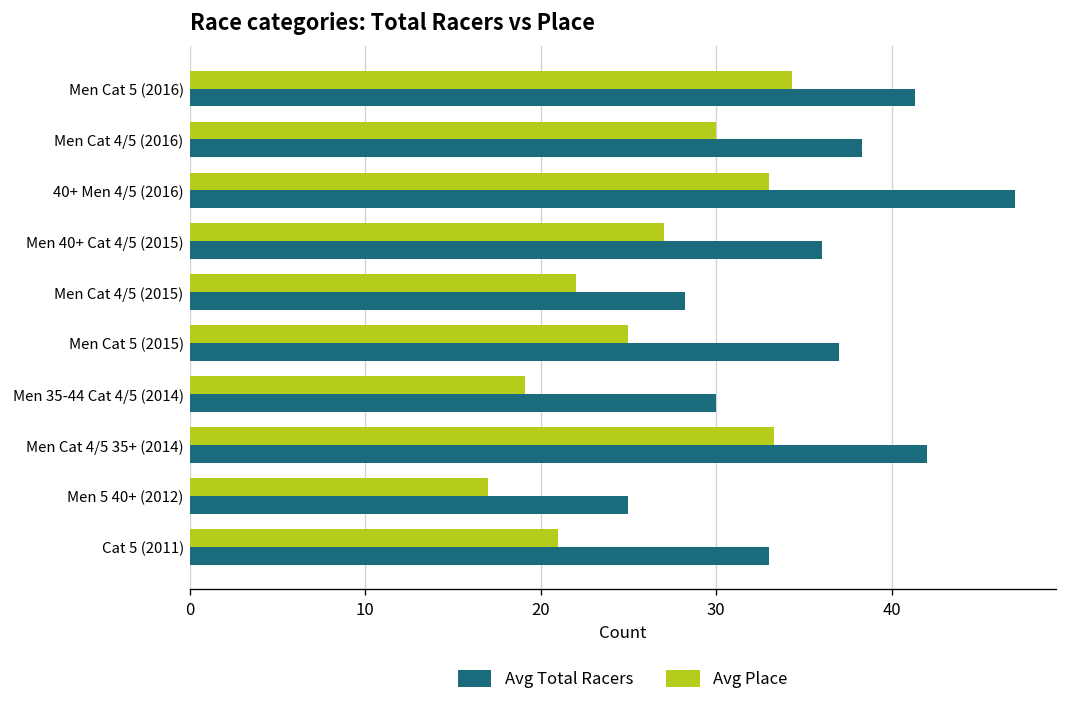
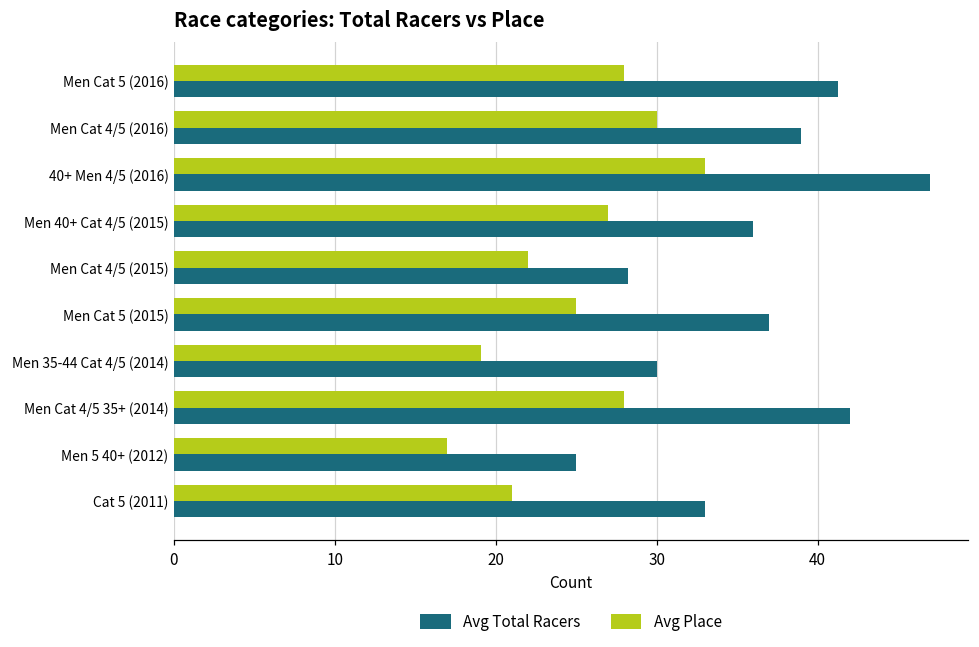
  {
    "Avg Total Racers": {
      "Men Cat 5 (2016)": 41.3,
-     "Men Cat 4/5 (2016)": 38.3,
+     "Men Cat 4/5 (2016)": 39.0,
      "40+ Men 4/5 (2016)": 47.0,
      "Men 40+ Cat 4/5 (2015)": 36.0,
      "Men Cat 4/5 (2015)": 28.2,
      "Men Cat 5 (2015)": 37.0,
      "Men 35-44 Cat 4/5 (2014)": 30.0,
      "Men Cat 4/5 35+ (2014)": 42.0,
      "Men 5 40+ (2012)": 25.0,
      "Cat 5 (2011)": 33.0
    },
    "Avg Place": {
-     "Men Cat 5 (2016)": 34.3,
+     "Men Cat 5 (2016)": 28.0,
      "Men Cat 4/5 (2016)": 30.0,
      "40+ Men 4/5 (2016)": 33.0,
      "Men 40+ Cat 4/5 (2015)": 27.0,
      "Men Cat 4/5 (2015)": 22.0,
      "Men Cat 5 (2015)": 25.0,
      "Men 35-44 Cat 4/5 (2014)": 19.1,
-     "Men Cat 4/5 35+ (2014)": 33.3,
+     "Men Cat 4/5 35+ (2014)": 28.0,
      "Men 5 40+ (2012)": 17.0,
      "Cat 5 (2011)": 21.0
    }
  }
